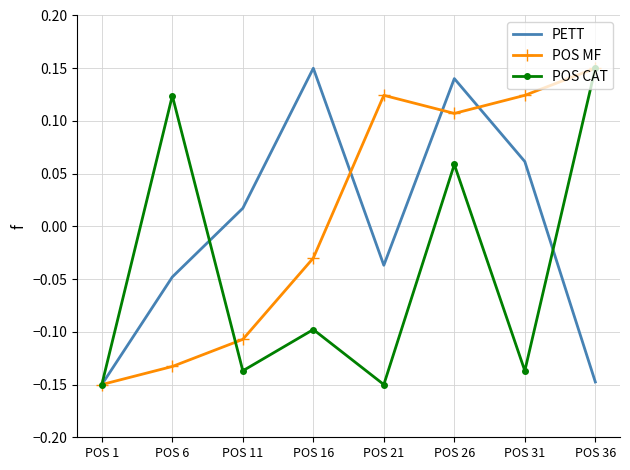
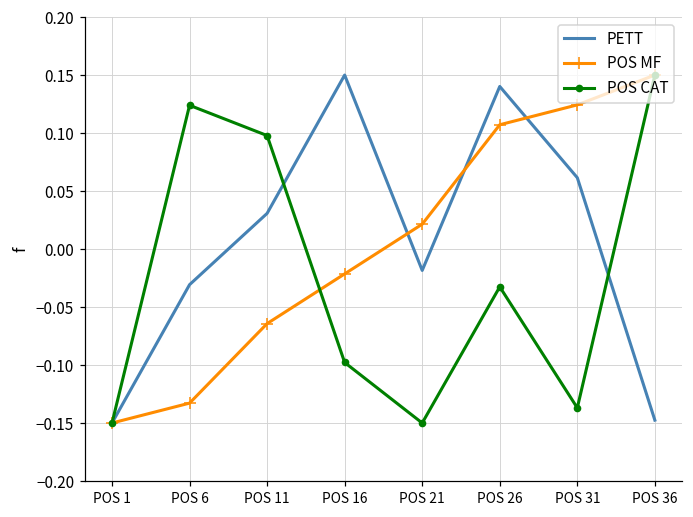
  {
    "PETT": {
-     "POS 6": -0.048,
-     "POS 11": 0.017,
+     "POS 6": -0.031,
+     "POS 11": 0.031,
      "POS 16": 0.150,
-     "POS 21": -0.037,
+     "POS 21": -0.018,
      "POS 26": 0.140,
      "POS 31": 0.061,
      "POS 36": -0.148
    },
    "POS MF": {
      "POS 6": -0.133,
-     "POS 11": -0.107,
-     "POS 16": -0.030,
-     "POS 21": 0.124,
+     "POS 11": -0.064,
+     "POS 16": -0.021,
+     "POS 21": 0.021,
      "POS 26": 0.107,
      "POS 31": 0.124
    },
    "POS CAT": {
      "POS 6": 0.124,
-     "POS 11": -0.137,
+     "POS 11": 0.098,
      "POS 16": -0.098,
      "POS 21": -0.150,
-     "POS 26": 0.059,
+     "POS 26": -0.033,
      "POS 31": -0.137
    }
  }
